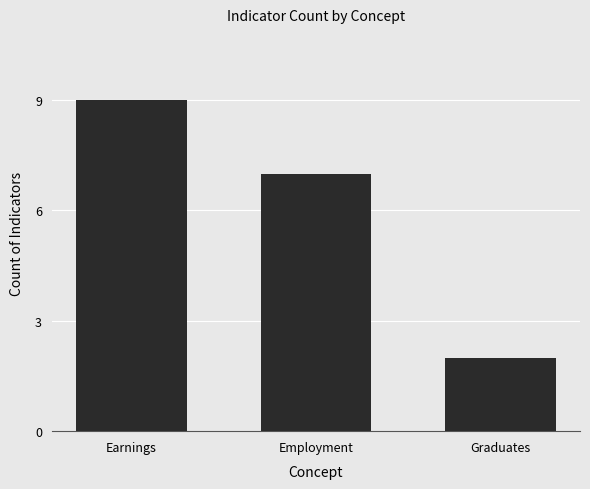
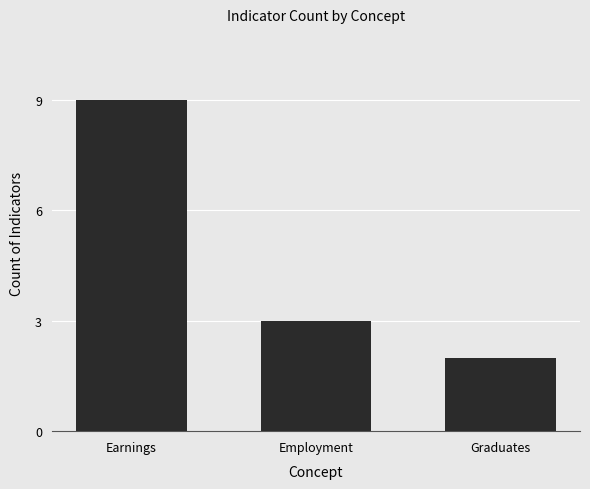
  {
    "Earnings": 9,
-   "Employment": 7,
+   "Employment": 3,
    "Graduates": 2
  }
